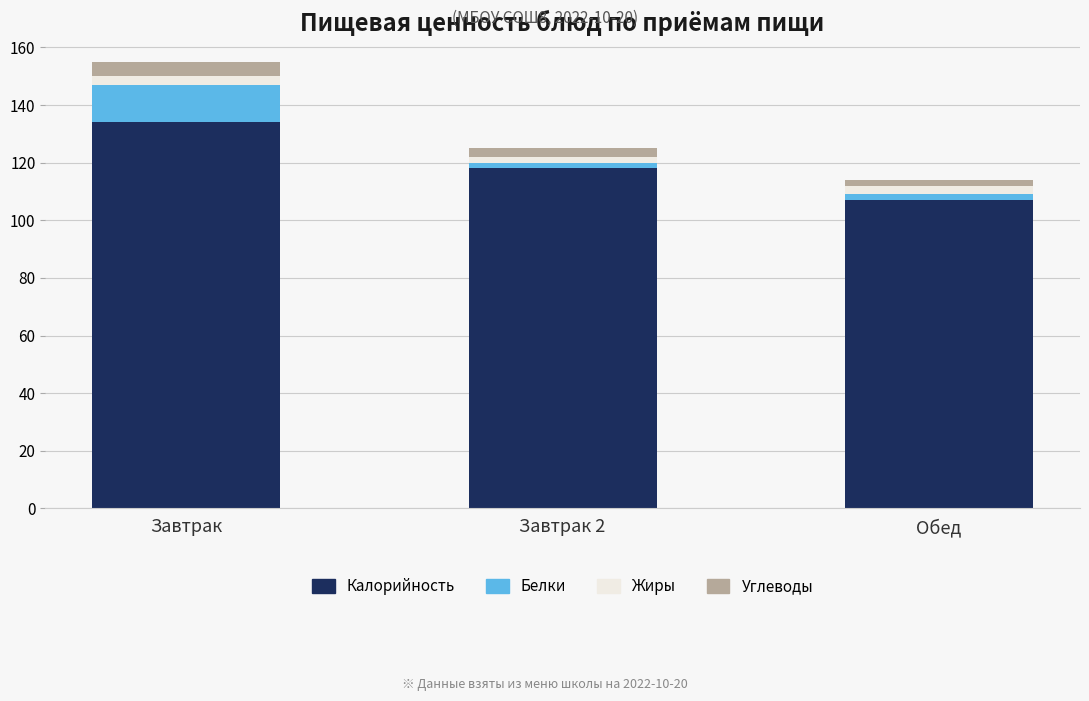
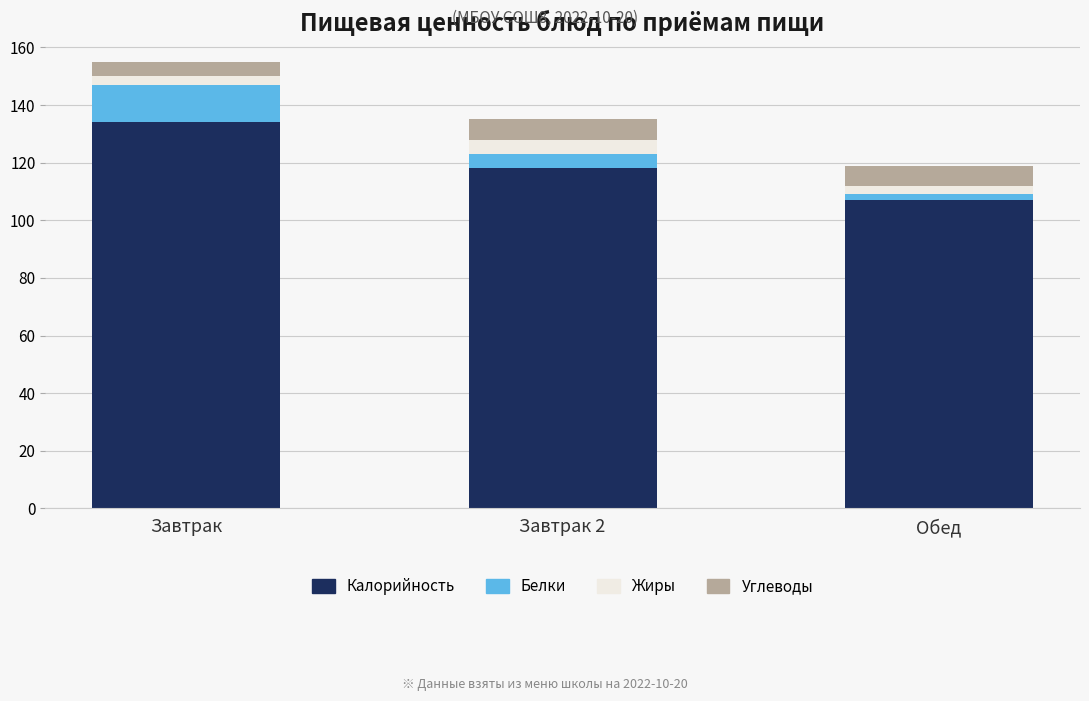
  {
    "Калорийность": {
      "Завтрак": 134,
      "Завтрак 2": 118,
      "Обед": 107
    },
    "Белки": {
      "Завтрак": 13,
-     "Завтрак 2": 2,
+     "Завтрак 2": 5,
      "Обед": 2
    },
    "Жиры": {
      "Завтрак": 3,
-     "Завтрак 2": 2,
+     "Завтрак 2": 5,
      "Обед": 3
    },
    "Углеводы": {
      "Завтрак": 5,
-     "Завтрак 2": 3,
-     "Обед": 2
+     "Завтрак 2": 7,
+     "Обед": 7
    }
  }
